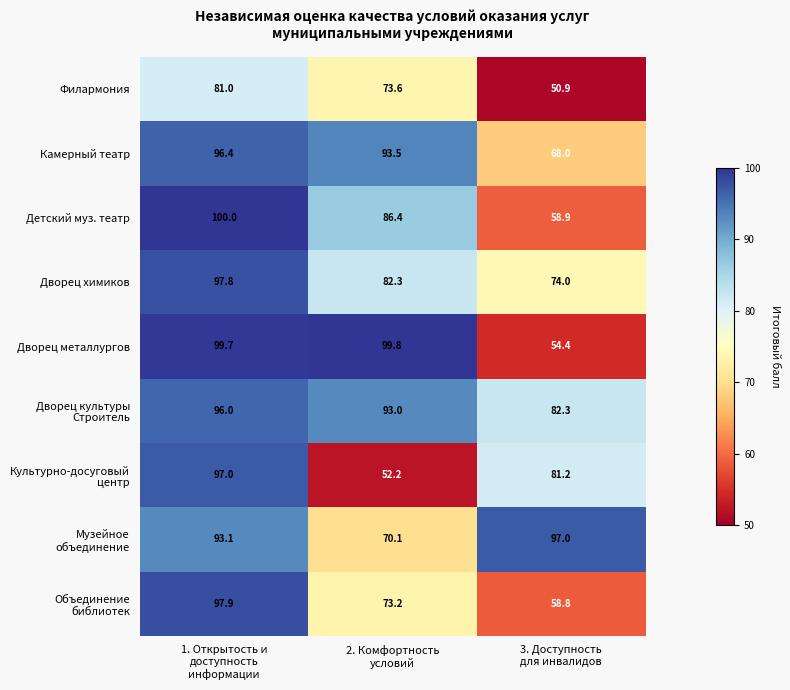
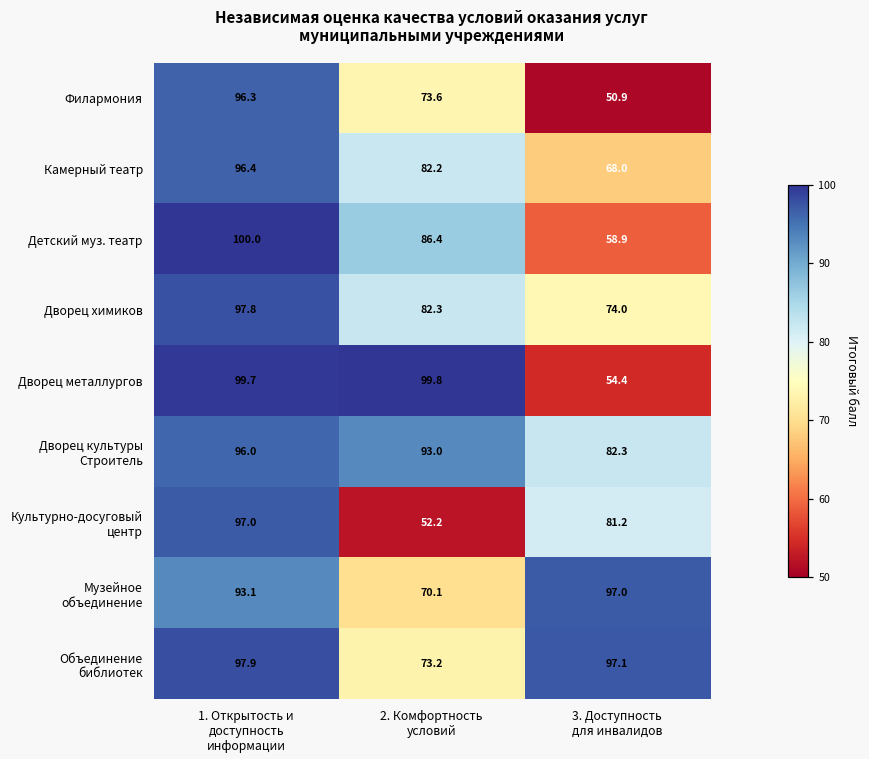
  {
    "Филармония": {
-     "1. Открытость и доступность информации": 81.0,
+     "1. Открытость и доступность информации": 96.3,
      "2. Комфортность условий": 73.6,
      "3. Доступность для инвалидов": 50.9
    },
    "Камерный театр": {
      "1. Открытость и доступность информации": 96.4,
-     "2. Комфортность условий": 93.5,
+     "2. Комфортность условий": 82.2,
      "3. Доступность для инвалидов": 68.0
    },
    "Детский муз. театр": {
      "1. Открытость и доступность информации": 100.0,
      "2. Комфортность условий": 86.4,
      "3. Доступность для инвалидов": 58.9
    },
    "Дворец химиков": {
      "1. Открытость и доступность информации": 97.8,
      "2. Комфортность условий": 82.3,
      "3. Доступность для инвалидов": 74.0
    },
    "Дворец металлургов": {
      "1. Открытость и доступность информации": 99.7,
      "2. Комфортность условий": 99.8,
      "3. Доступность для инвалидов": 54.4
    },
    "Дворец культуры Строитель": {
      "1. Открытость и доступность информации": 96.0,
      "2. Комфортность условий": 93.0,
      "3. Доступность для инвалидов": 82.3
    },
    "Культурно-досуговый центр": {
      "1. Открытость и доступность информации": 97.0,
      "2. Комфортность условий": 52.2,
      "3. Доступность для инвалидов": 81.2
    },
    "Музейное объединение": {
      "1. Открытость и доступность информации": 93.1,
      "2. Комфортность условий": 70.1,
      "3. Доступность для инвалидов": 97.0
    },
    "Объединение библиотек": {
      "1. Открытость и доступность информации": 97.9,
      "2. Комфортность условий": 73.2,
-     "3. Доступность для инвалидов": 58.8
+     "3. Доступность для инвалидов": 97.1
    }
  }
